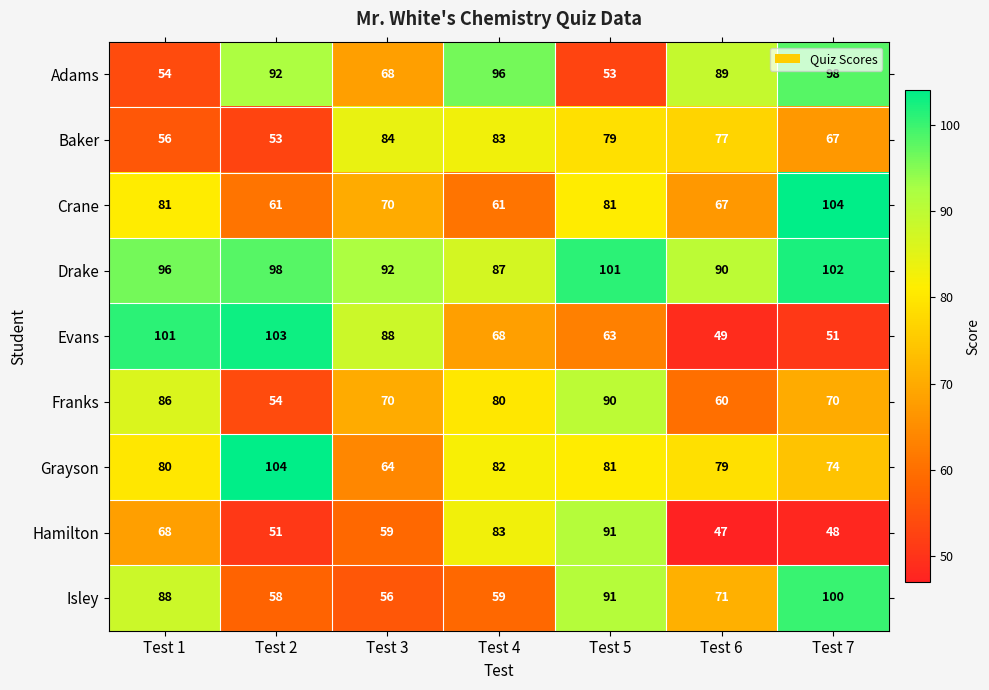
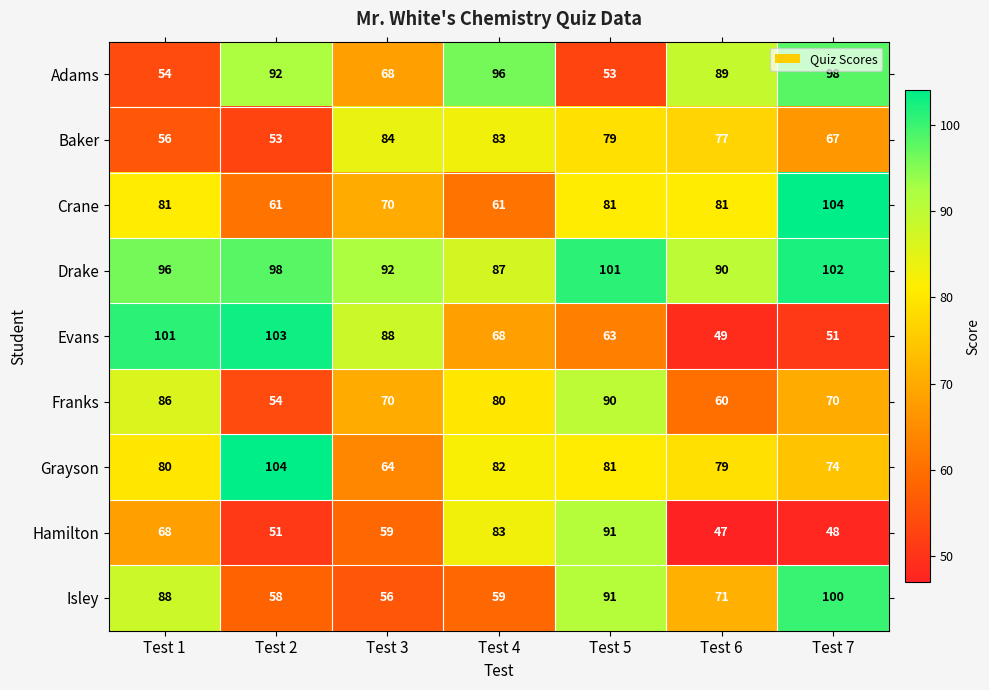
  {
    "Adams": {
      "Test 1": 54,
      "Test 2": 92,
      "Test 3": 68,
      "Test 4": 96,
      "Test 5": 53,
      "Test 6": 89
    },
    "Baker": {
      "Test 1": 56,
      "Test 2": 53,
      "Test 3": 84,
      "Test 4": 83,
      "Test 5": 79,
      "Test 6": 77,
      "Test 7": 67
    },
    "Crane": {
      "Test 1": 81,
      "Test 2": 61,
      "Test 3": 70,
      "Test 4": 61,
      "Test 5": 81,
-     "Test 6": 67,
+     "Test 6": 81,
      "Test 7": 104
    },
    "Drake": {
      "Test 1": 96,
      "Test 2": 98,
      "Test 3": 92,
      "Test 4": 87,
      "Test 5": 101,
      "Test 6": 90,
      "Test 7": 102
    },
    "Evans": {
      "Test 1": 101,
      "Test 2": 103,
      "Test 3": 88,
      "Test 4": 68,
      "Test 5": 63,
      "Test 6": 49,
      "Test 7": 51
    },
    "Franks": {
      "Test 1": 86,
      "Test 2": 54,
      "Test 3": 70,
      "Test 4": 80,
      "Test 5": 90,
      "Test 6": 60,
      "Test 7": 70
    },
    "Grayson": {
      "Test 1": 80,
      "Test 2": 104,
      "Test 3": 64,
      "Test 4": 82,
      "Test 5": 81,
      "Test 6": 79,
      "Test 7": 74
    },
    "Hamilton": {
      "Test 1": 68,
      "Test 2": 51,
      "Test 3": 59,
      "Test 4": 83,
      "Test 5": 91,
      "Test 6": 47,
      "Test 7": 48
    },
    "Isley": {
      "Test 1": 88,
      "Test 2": 58,
      "Test 3": 56,
      "Test 4": 59,
      "Test 5": 91,
      "Test 6": 71,
      "Test 7": 100
    }
  }
